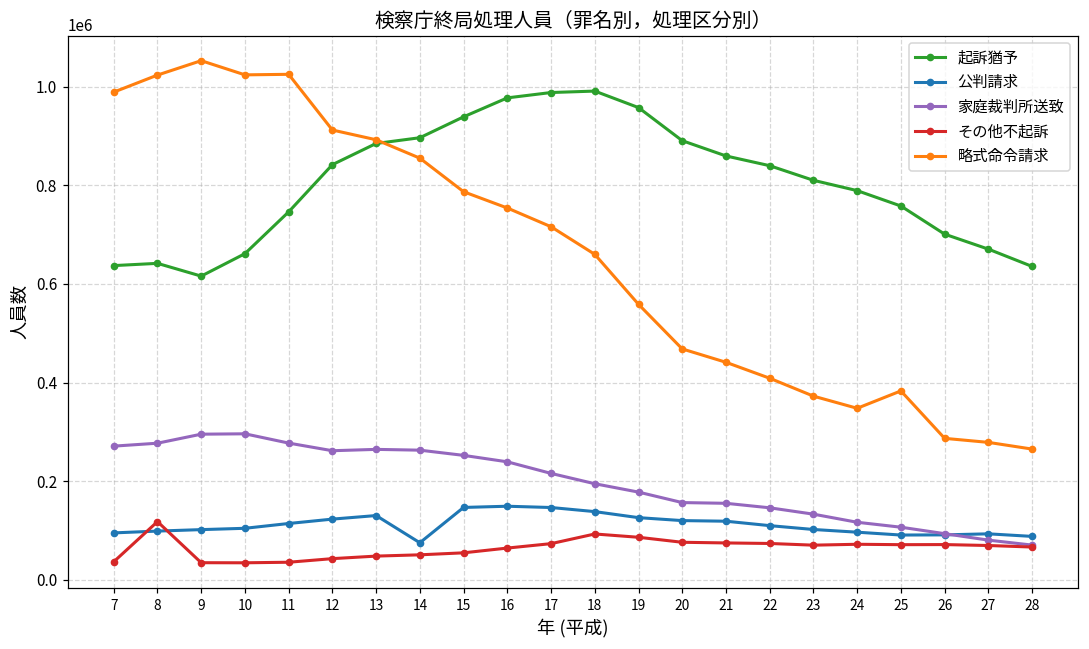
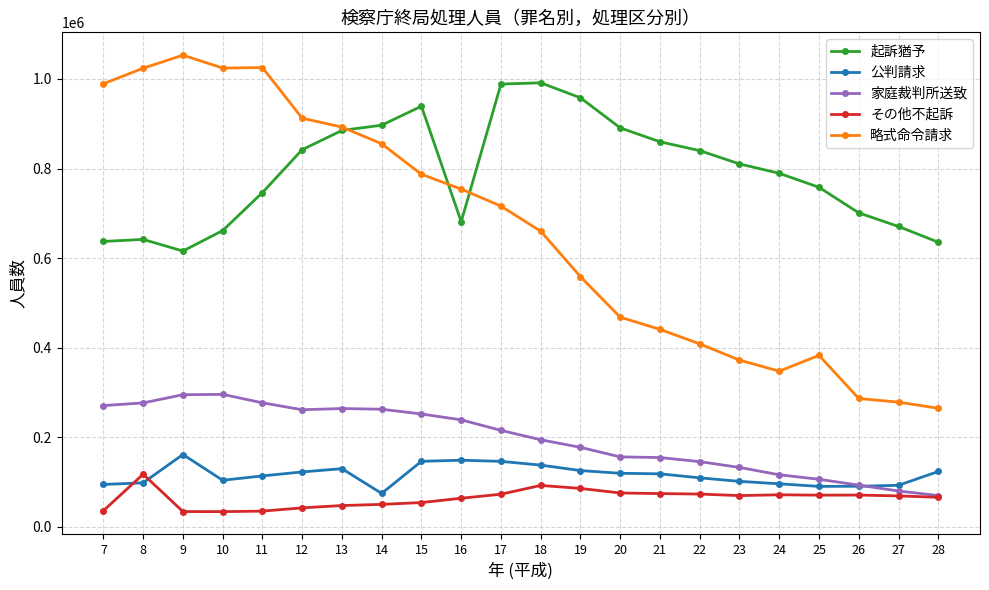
  {
    "起訴猶予": {
      "7": 640000,
      "8": 640000,
      "9": 620000,
      "10": 660000,
      "11": 750000,
      "12": 840000,
      "13": 890000,
      "14": 900000,
      "15": 940000,
-     "16": 980000,
+     "16": 680000,
      "17": 990000,
      "18": 990000,
      "19": 960000,
      "20": 890000,
      "21": 860000,
      "22": 840000,
      "23": 810000,
      "24": 790000,
      "25": 760000,
      "26": 700000,
      "27": 670000,
      "28": 640000
    },
    "公判請求": {
      "7": 90000,
      "8": 100000,
-     "9": 100000,
+     "9": 160000,
      "10": 100000,
      "11": 110000,
      "12": 120000,
      "13": 130000,
      "14": 70000,
      "15": 150000,
      "16": 150000,
      "17": 150000,
      "18": 140000,
      "19": 130000,
      "20": 120000,
      "21": 120000,
      "22": 110000,
      "23": 100000,
      "24": 100000,
      "25": 90000,
      "27": 90000,
-     "28": 90000
+     "28": 120000
    },
    "家庭裁判所送致": {
      "7": 270000,
      "8": 280000,
      "9": 300000,
      "10": 300000,
      "11": 280000,
      "12": 260000,
      "13": 260000,
      "14": 260000,
      "15": 250000,
      "16": 240000,
      "17": 220000,
      "18": 190000,
      "19": 180000,
      "20": 160000,
      "21": 150000,
      "22": 150000,
      "23": 130000,
      "24": 120000,
      "25": 110000,
      "27": 80000
    },
    "その他不起訴": {
      "7": 40000,
      "8": 120000,
      "9": 30000,
      "10": 30000,
      "11": 40000,
      "12": 40000,
      "13": 50000,
      "14": 50000,
      "15": 50000,
      "16": 60000,
      "17": 70000,
      "18": 90000,
      "19": 90000,
      "20": 80000,
      "21": 70000,
      "22": 70000,
      "23": 70000,
      "24": 70000,
      "25": 70000,
      "26": 70000,
      "27": 70000
    },
    "略式命令請求": {
      "7": 990000,
      "8": 1020000,
      "9": 1050000,
      "10": 1020000,
      "11": 1030000,
      "12": 910000,
      "13": 890000,
      "14": 860000,
      "15": 790000,
      "16": 750000,
      "17": 720000,
      "18": 660000,
      "19": 560000,
      "20": 470000,
      "21": 440000,
      "22": 410000,
      "23": 370000,
      "24": 350000,
      "25": 380000,
      "26": 290000,
      "27": 280000,
      "28": 260000
    }
  }
